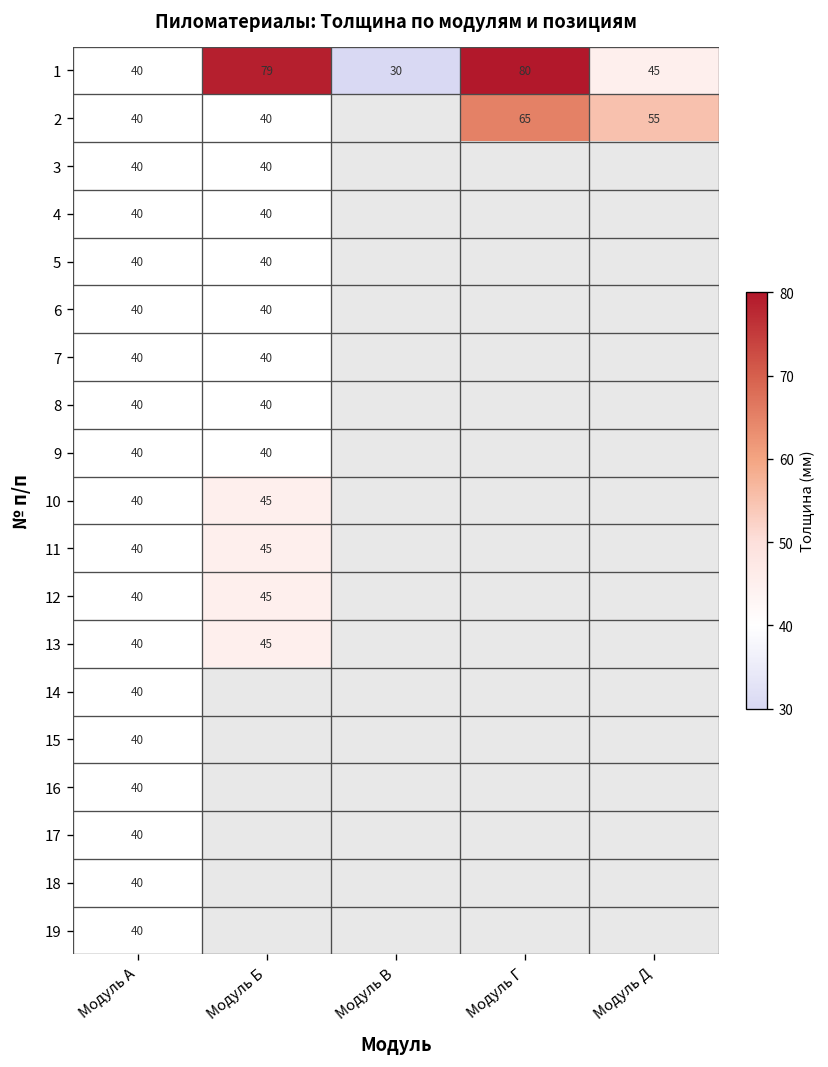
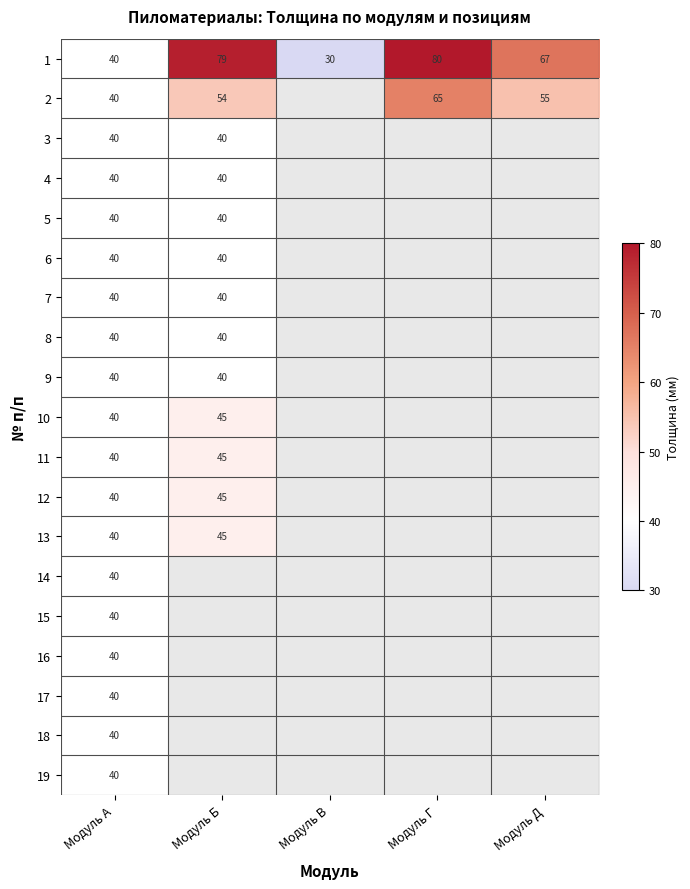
  {
    "1": {
      "Модуль А": 40,
      "Модуль Б": 79,
      "Модуль В": 30,
      "Модуль Г": 80,
-     "Модуль Д": 45
+     "Модуль Д": 67
    },
    "2": {
      "Модуль А": 40,
-     "Модуль Б": 40,
+     "Модуль Б": 54,
      "Модуль Г": 65,
      "Модуль Д": 55
    },
    "3": {
      "Модуль А": 40,
      "Модуль Б": 40
    },
    "4": {
      "Модуль А": 40,
      "Модуль Б": 40
    },
    "5": {
      "Модуль А": 40,
      "Модуль Б": 40
    },
    "6": {
      "Модуль А": 40,
      "Модуль Б": 40
    },
    "7": {
      "Модуль А": 40,
      "Модуль Б": 40
    },
    "8": {
      "Модуль А": 40,
      "Модуль Б": 40
    },
    "9": {
      "Модуль А": 40,
      "Модуль Б": 40
    },
    "10": {
      "Модуль А": 40,
      "Модуль Б": 45
    },
    "11": {
      "Модуль А": 40,
      "Модуль Б": 45
    },
    "12": {
      "Модуль А": 40,
      "Модуль Б": 45
    },
    "13": {
      "Модуль А": 40,
      "Модуль Б": 45
    },
    "14": {
      "Модуль А": 40
    },
    "15": {
      "Модуль А": 40
    },
    "16": {
      "Модуль А": 40
    },
    "17": {
      "Модуль А": 40
    },
    "18": {
      "Модуль А": 40
    },
    "19": {
      "Модуль А": 40
    }
  }
